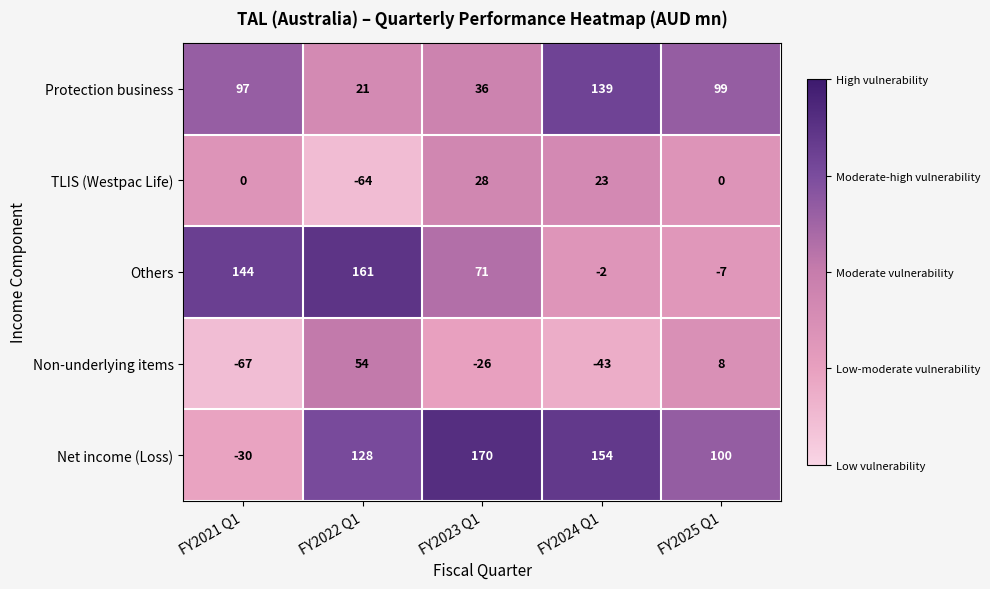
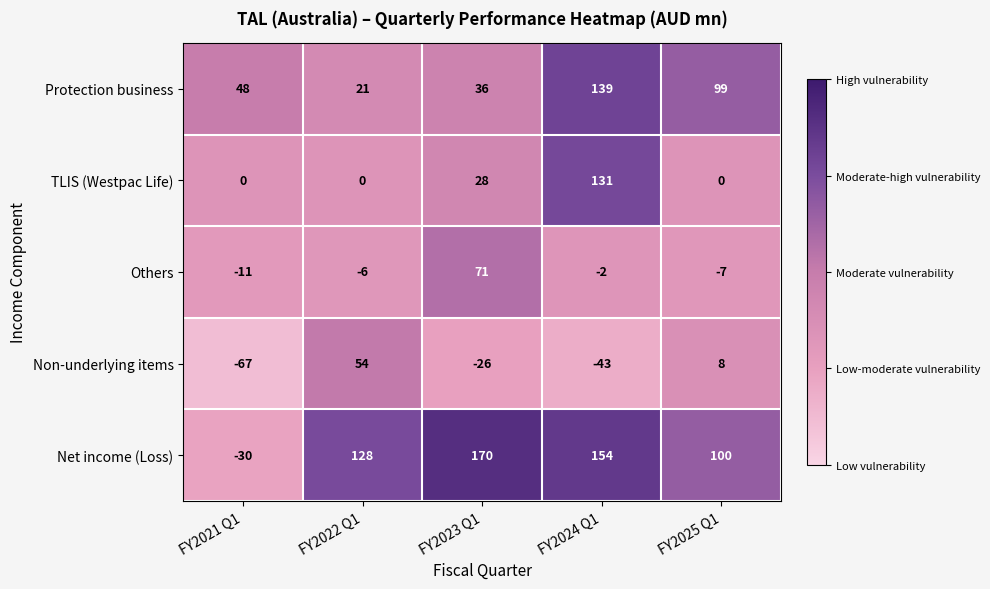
  {
    "Protection business": {
-     "FY2021 Q1": 97,
+     "FY2021 Q1": 48,
      "FY2022 Q1": 21,
      "FY2023 Q1": 36,
      "FY2024 Q1": 139,
      "FY2025 Q1": 99
    },
    "TLIS (Westpac Life)": {
      "FY2021 Q1": 0,
-     "FY2022 Q1": -64,
+     "FY2022 Q1": 0,
      "FY2023 Q1": 28,
-     "FY2024 Q1": 23,
+     "FY2024 Q1": 131,
      "FY2025 Q1": 0
    },
    "Others": {
-     "FY2021 Q1": 144,
-     "FY2022 Q1": 161,
+     "FY2021 Q1": -11,
+     "FY2022 Q1": -6,
      "FY2023 Q1": 71,
      "FY2024 Q1": -2,
      "FY2025 Q1": -7
    },
    "Non-underlying items": {
      "FY2021 Q1": -67,
      "FY2022 Q1": 54,
      "FY2023 Q1": -26,
      "FY2024 Q1": -43,
      "FY2025 Q1": 8
    },
    "Net income (Loss)": {
      "FY2021 Q1": -30,
      "FY2022 Q1": 128,
      "FY2023 Q1": 170,
      "FY2024 Q1": 154,
      "FY2025 Q1": 100
    }
  }
